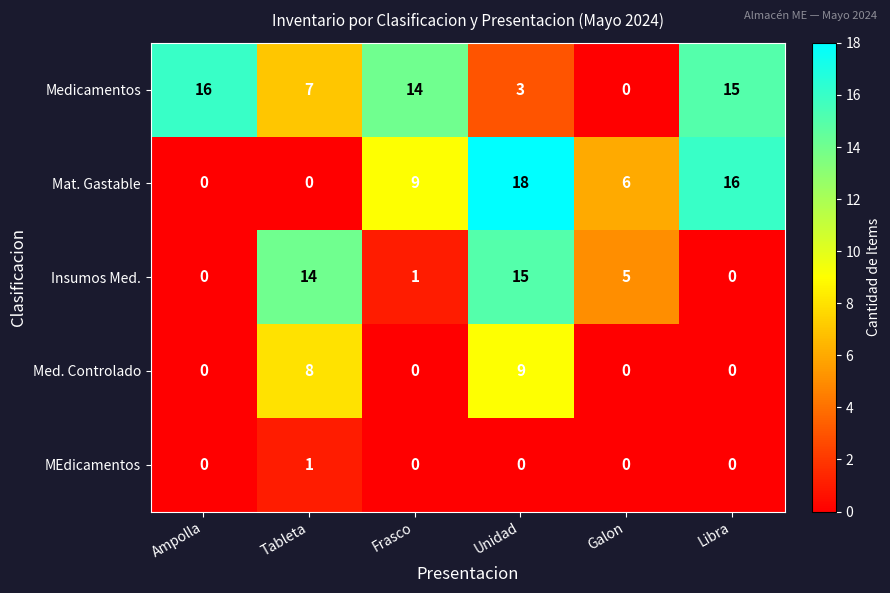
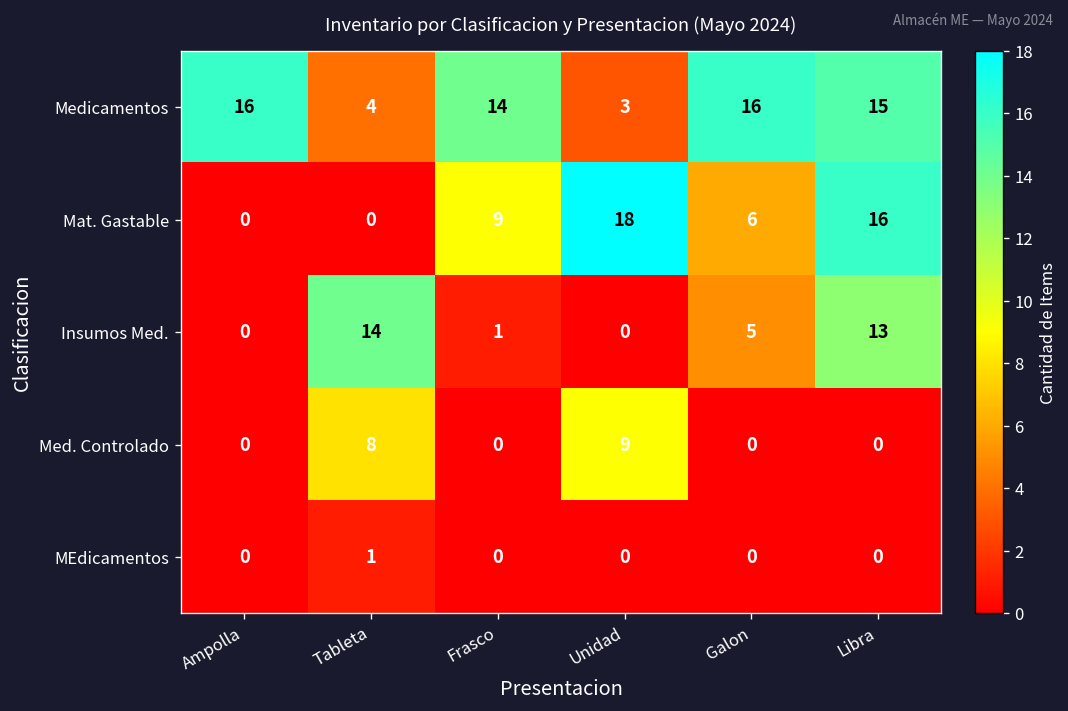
  {
    "Medicamentos": {
      "Ampolla": 16,
-     "Tableta": 7,
+     "Tableta": 4,
      "Frasco": 14,
      "Unidad": 3,
-     "Galon": 0,
+     "Galon": 16,
      "Libra": 15
    },
    "Mat. Gastable": {
      "Ampolla": 0,
      "Tableta": 0,
      "Frasco": 9,
      "Unidad": 18,
      "Galon": 6,
      "Libra": 16
    },
    "Insumos Med.": {
      "Ampolla": 0,
      "Tableta": 14,
      "Frasco": 1,
-     "Unidad": 15,
+     "Unidad": 0,
      "Galon": 5,
-     "Libra": 0
+     "Libra": 13
    },
    "Med. Controlado": {
      "Ampolla": 0,
      "Tableta": 8,
      "Frasco": 0,
      "Unidad": 9,
      "Galon": 0,
      "Libra": 0
    },
    "MEdicamentos": {
      "Ampolla": 0,
      "Tableta": 1,
      "Frasco": 0,
      "Unidad": 0,
      "Galon": 0,
      "Libra": 0
    }
  }
